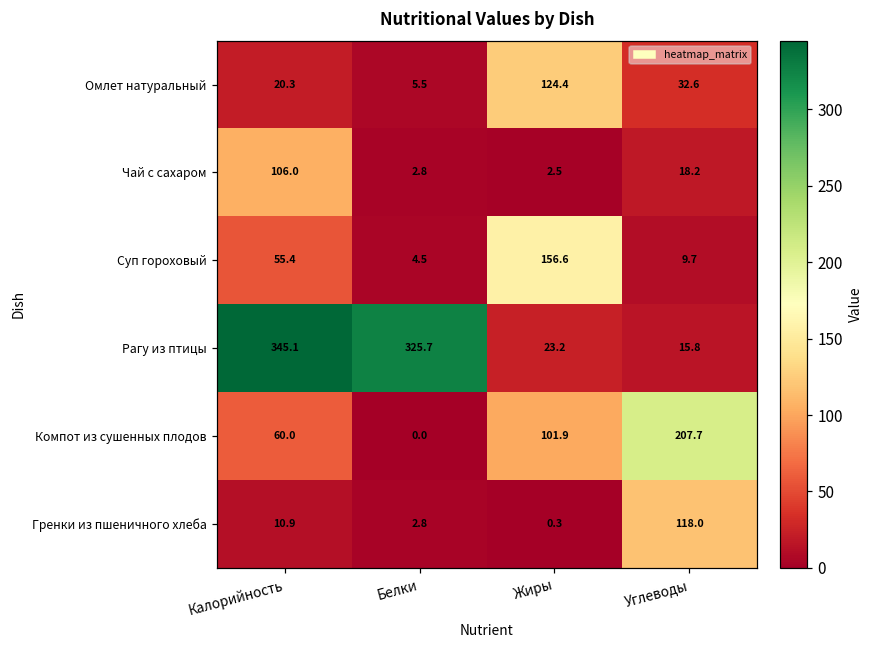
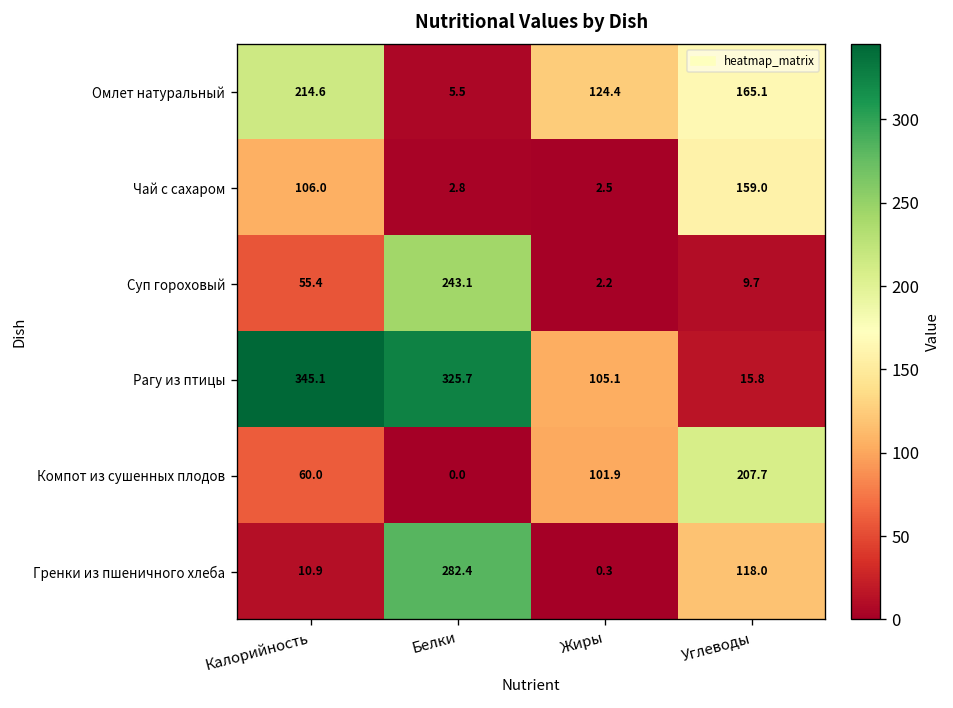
  {
    "Омлет натуральный": {
-     "Калорийность": 20.3,
+     "Калорийность": 214.6,
      "Белки": 5.5,
      "Жиры": 124.4,
-     "Углеводы": 32.6
+     "Углеводы": 165.1
    },
    "Чай с сахаром": {
      "Калорийность": 106.0,
      "Белки": 2.8,
      "Жиры": 2.5,
-     "Углеводы": 18.2
+     "Углеводы": 159.0
    },
    "Суп гороховый": {
      "Калорийность": 55.4,
-     "Белки": 4.5,
-     "Жиры": 156.6,
+     "Белки": 243.1,
+     "Жиры": 2.2,
      "Углеводы": 9.7
    },
    "Рагу из птицы": {
      "Калорийность": 345.1,
      "Белки": 325.7,
-     "Жиры": 23.2,
+     "Жиры": 105.1,
      "Углеводы": 15.8
    },
    "Компот из сушенных плодов": {
      "Калорийность": 60.0,
      "Белки": 0.0,
      "Жиры": 101.9,
      "Углеводы": 207.7
    },
    "Гренки из пшеничного хлеба": {
      "Калорийность": 10.9,
-     "Белки": 2.8,
+     "Белки": 282.4,
      "Жиры": 0.3,
      "Углеводы": 118.0
    }
  }
